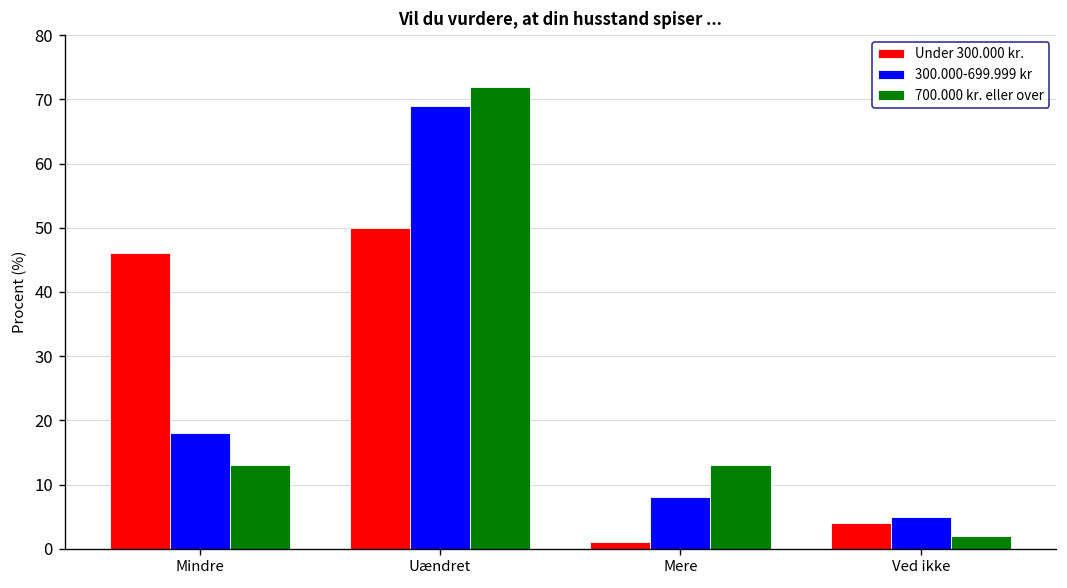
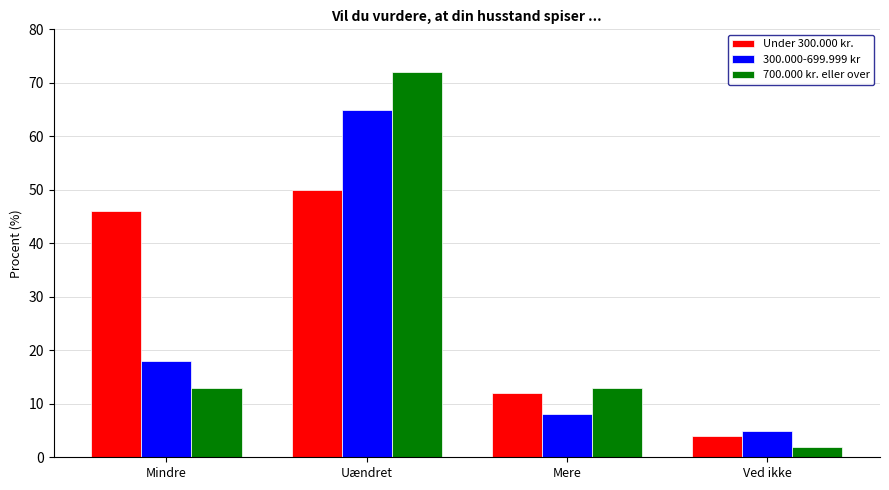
  {
    "Under 300.000 kr.": {
      "Mindre": 46,
      "Uændret": 50,
-     "Mere": 1,
+     "Mere": 12,
      "Ved ikke": 4
    },
    "300.000-699.999 kr": {
      "Mindre": 18,
-     "Uændret": 69,
+     "Uændret": 65,
      "Mere": 8,
      "Ved ikke": 5
    },
    "700.000 kr. eller over": {
      "Mindre": 13,
      "Uændret": 72,
      "Mere": 13,
      "Ved ikke": 2
    }
  }
